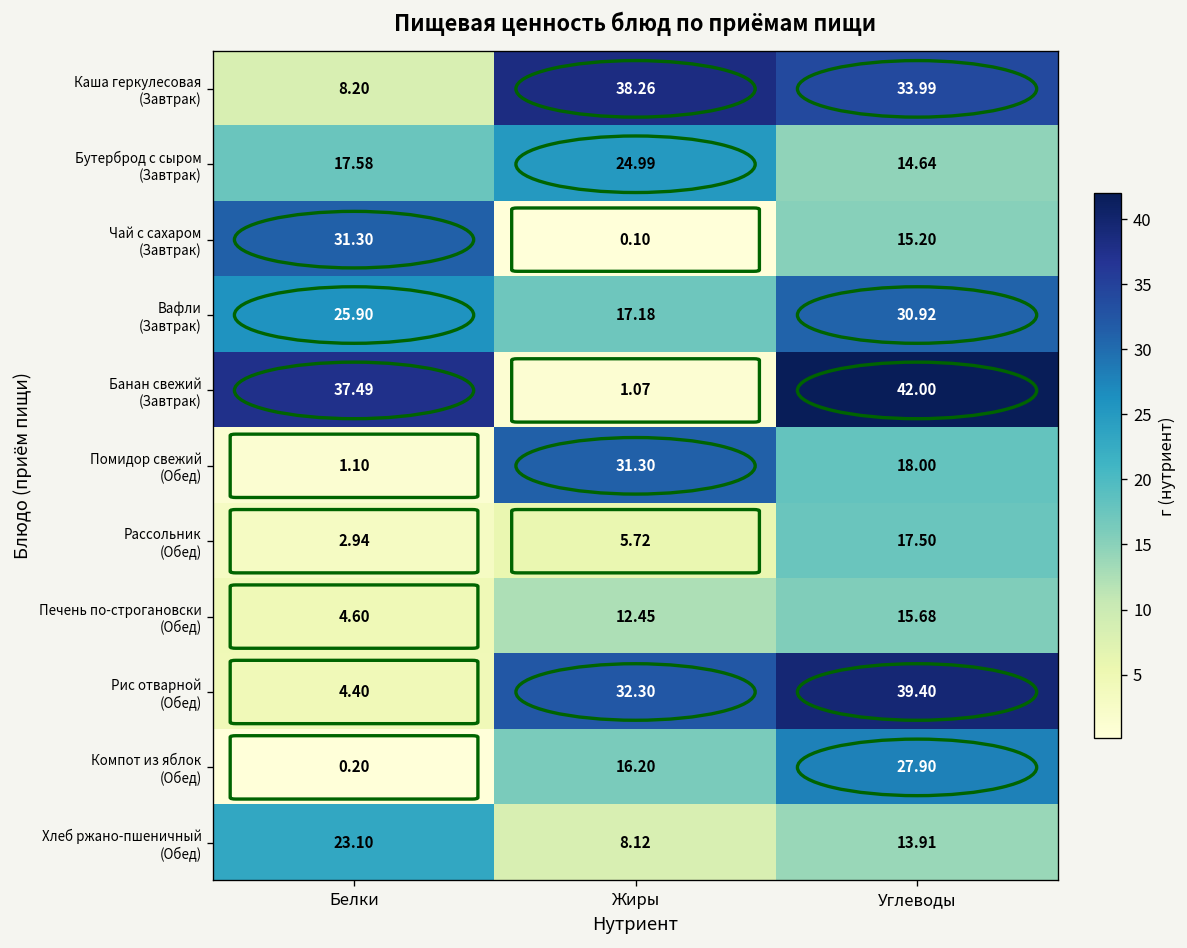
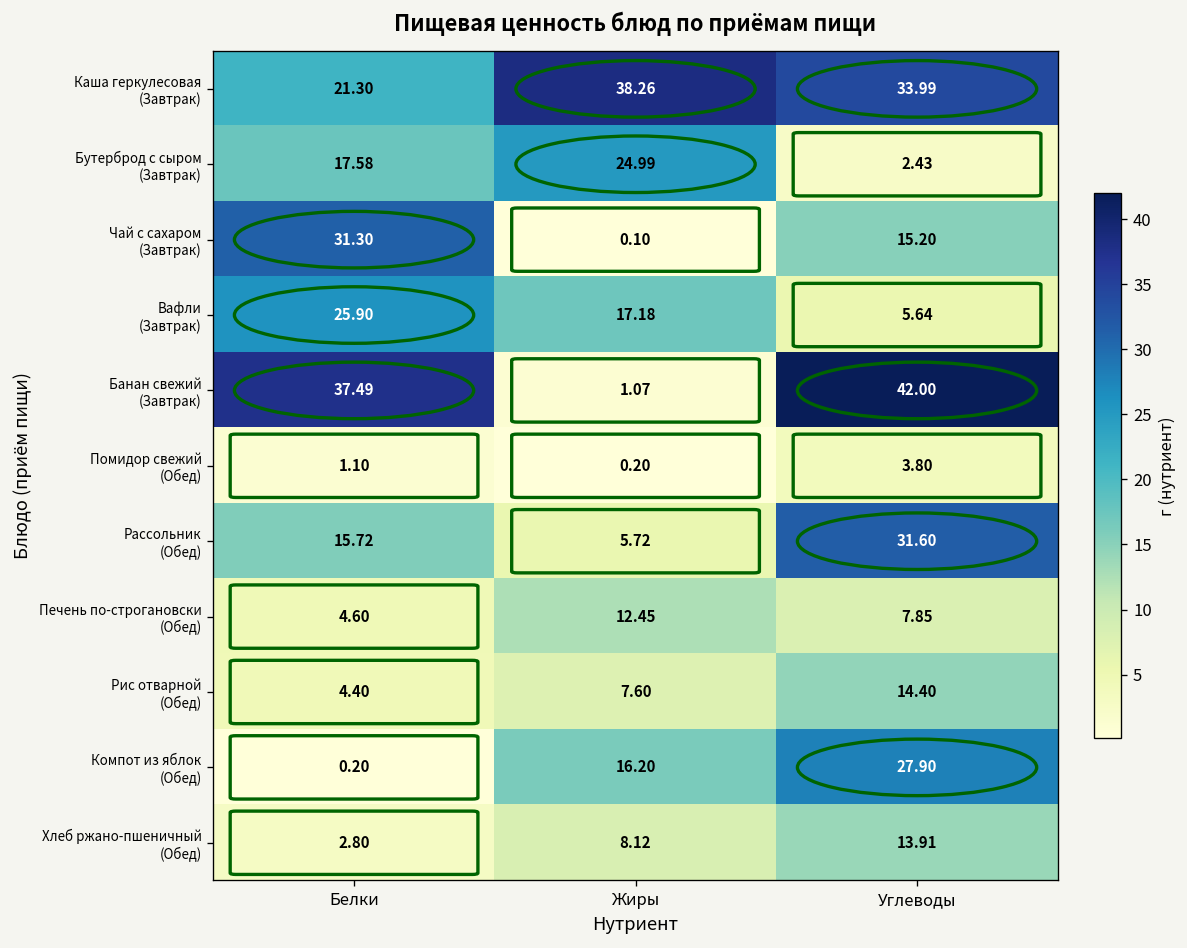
  {
    "Каша геркулесовая (Завтрак)": {
-     "Белки": 8.20,
+     "Белки": 21.30,
      "Жиры": 38.26,
      "Углеводы": 33.99
    },
    "Бутерброд с сыром (Завтрак)": {
      "Белки": 17.58,
      "Жиры": 24.99,
-     "Углеводы": 14.64
+     "Углеводы": 2.43
    },
    "Чай с сахаром (Завтрак)": {
      "Белки": 31.30,
      "Жиры": 0.10,
      "Углеводы": 15.20
    },
    "Вафли (Завтрак)": {
      "Белки": 25.90,
      "Жиры": 17.18,
-     "Углеводы": 30.92
+     "Углеводы": 5.64
    },
    "Банан свежий (Завтрак)": {
      "Белки": 37.49,
      "Жиры": 1.07,
      "Углеводы": 42.00
    },
    "Помидор свежий (Обед)": {
      "Белки": 1.10,
-     "Жиры": 31.30,
-     "Углеводы": 18.00
+     "Жиры": 0.20,
+     "Углеводы": 3.80
    },
    "Рассольник (Обед)": {
-     "Белки": 2.94,
+     "Белки": 15.72,
      "Жиры": 5.72,
-     "Углеводы": 17.50
+     "Углеводы": 31.60
    },
    "Печень по-строгановски (Обед)": {
      "Белки": 4.60,
      "Жиры": 12.45,
-     "Углеводы": 15.68
+     "Углеводы": 7.85
    },
    "Рис отварной (Обед)": {
      "Белки": 4.40,
-     "Жиры": 32.30,
-     "Углеводы": 39.40
+     "Жиры": 7.60,
+     "Углеводы": 14.40
    },
    "Компот из яблок (Обед)": {
      "Белки": 0.20,
      "Жиры": 16.20,
      "Углеводы": 27.90
    },
    "Хлеб ржано-пшеничный (Обед)": {
-     "Белки": 23.10,
+     "Белки": 2.80,
      "Жиры": 8.12,
      "Углеводы": 13.91
    }
  }
